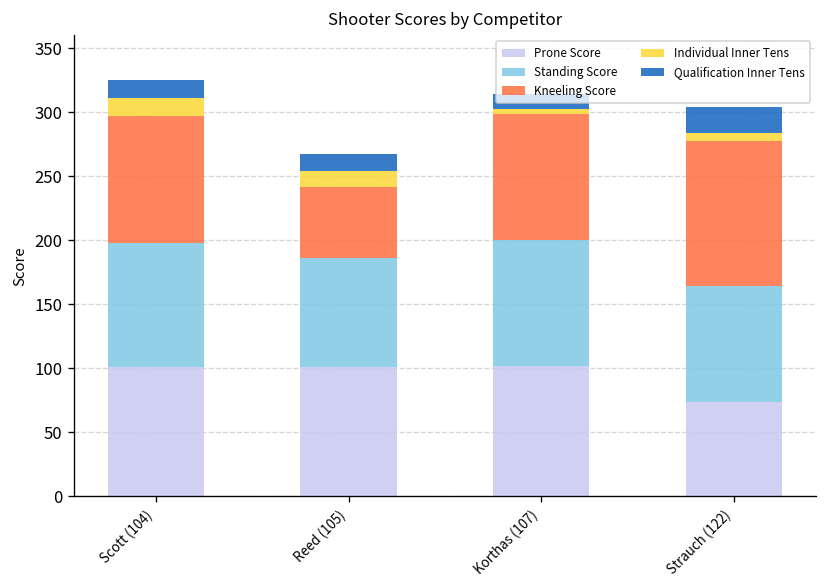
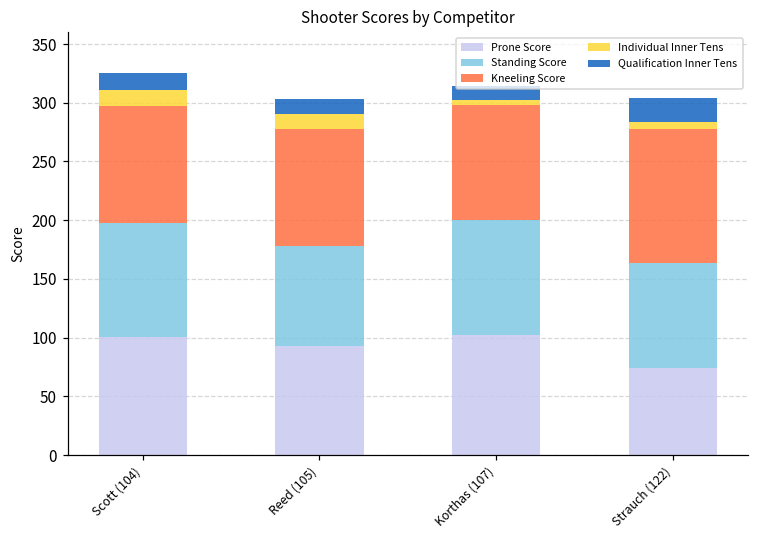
  {
    "Prone Score": {
      "Scott (104)": 101,
-     "Reed (105)": 101,
+     "Reed (105)": 93,
      "Korthas (107)": 102,
      "Strauch (122)": 74
    },
    "Standing Score": {
      "Scott (104)": 97,
      "Reed (105)": 86,
      "Korthas (107)": 99,
      "Strauch (122)": 90
    },
    "Kneeling Score": {
      "Scott (104)": 99,
-     "Reed (105)": 55,
+     "Reed (105)": 99,
      "Korthas (107)": 98,
      "Strauch (122)": 114
    },
    "Individual Inner Tens": {
      "Scott (104)": 14,
      "Reed (105)": 13,
      "Korthas (107)": 4,
      "Strauch (122)": 6
    },
    "Qualification Inner Tens": {
      "Scott (104)": 14,
      "Reed (105)": 13,
      "Strauch (122)": 20
    }
  }
